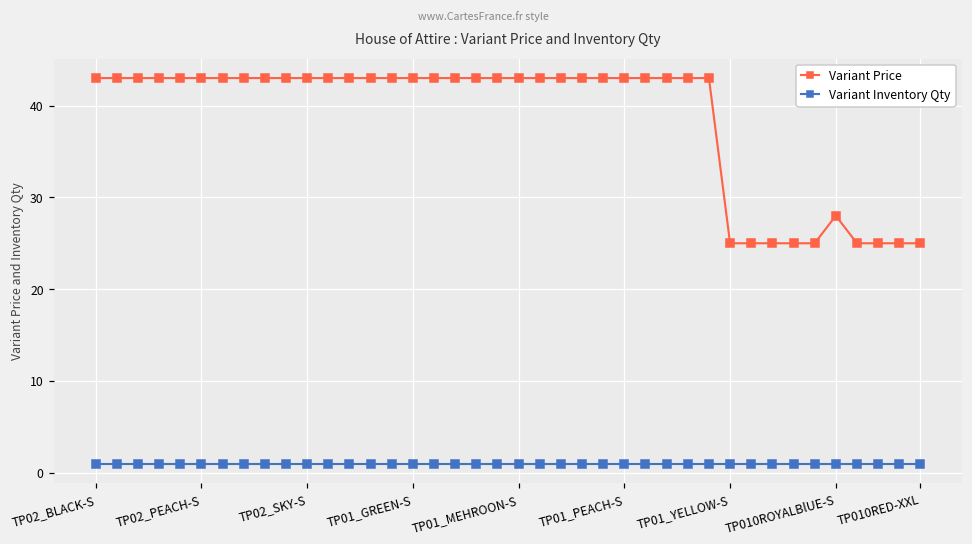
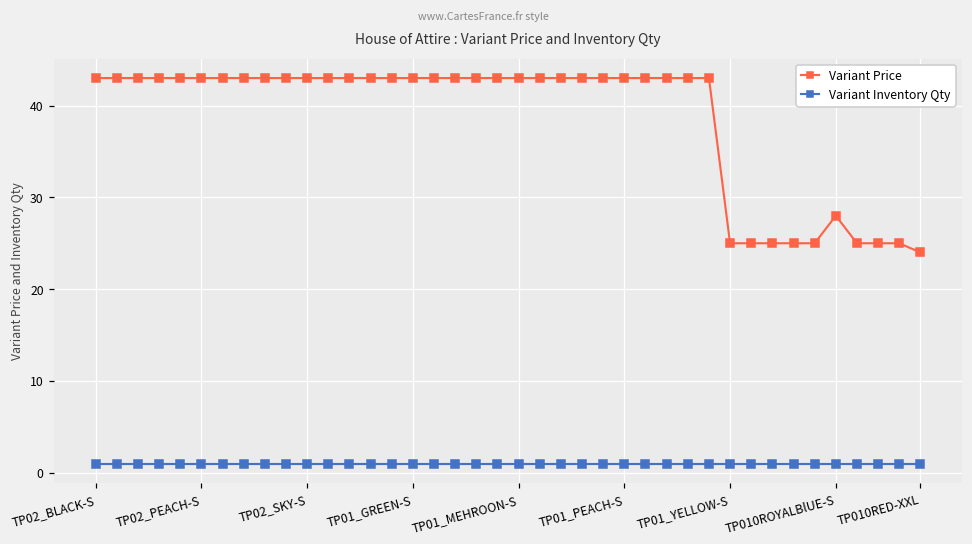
  {
    "Variant Price": {
      "TP02_BLACK-S": 43,
      "TP01_GREEN-S": 43,
      "TP010ROYALBlUE-S": 28,
-     "TP010RED-XXL": 25
+     "TP010RED-XXL": 24
    },
    "Variant Inventory Qty": {
      "TP02_BLACK-S": 1,
      "TP01_GREEN-S": 1,
      "TP010ROYALBlUE-S": 1,
      "TP010RED-XXL": 1
    }
  }
